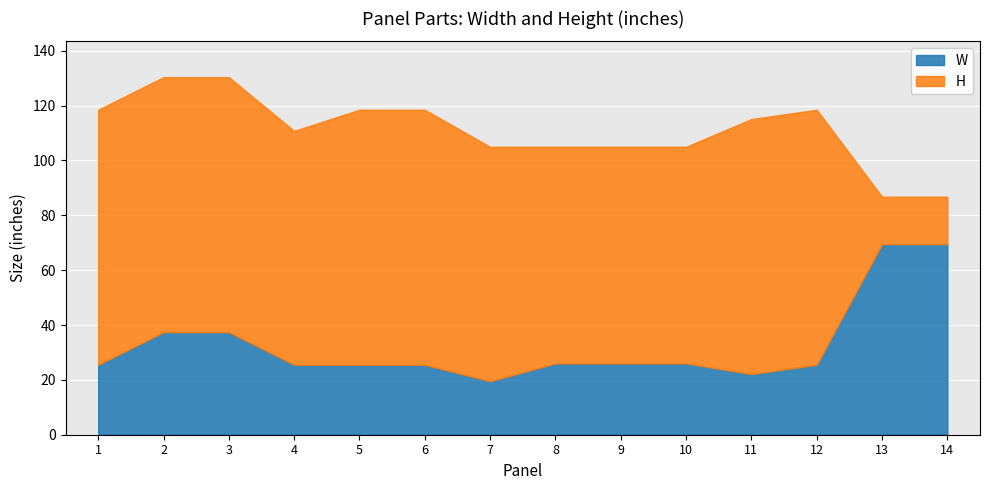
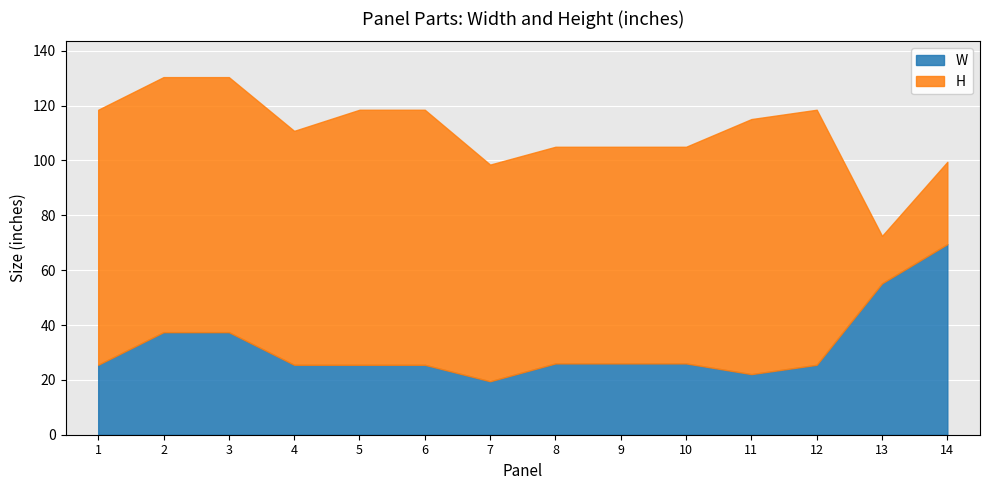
  {
    "W": {
      "1": 26,
      "2": 37,
      "3": 37,
      "4": 26,
      "5": 26,
      "6": 26,
      "7": 20,
      "8": 26,
      "9": 26,
      "10": 26,
      "11": 22,
      "12": 26,
-     "13": 70,
+     "13": 55,
      "14": 70
    },
    "H": {
      "1": 93,
      "2": 93,
      "3": 93,
      "4": 85,
      "5": 93,
      "6": 93,
-     "7": 86,
+     "7": 79,
      "8": 79,
      "9": 79,
      "10": 79,
      "11": 93,
      "12": 93,
      "13": 17,
-     "14": 17
+     "14": 30
    }
  }
